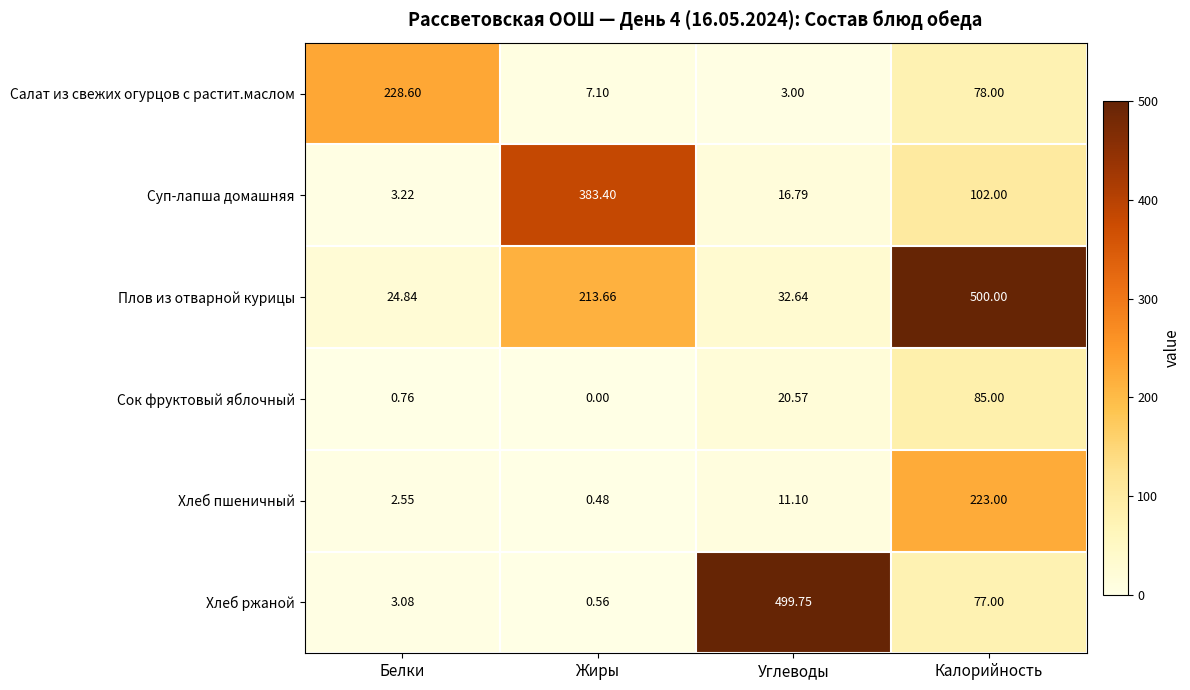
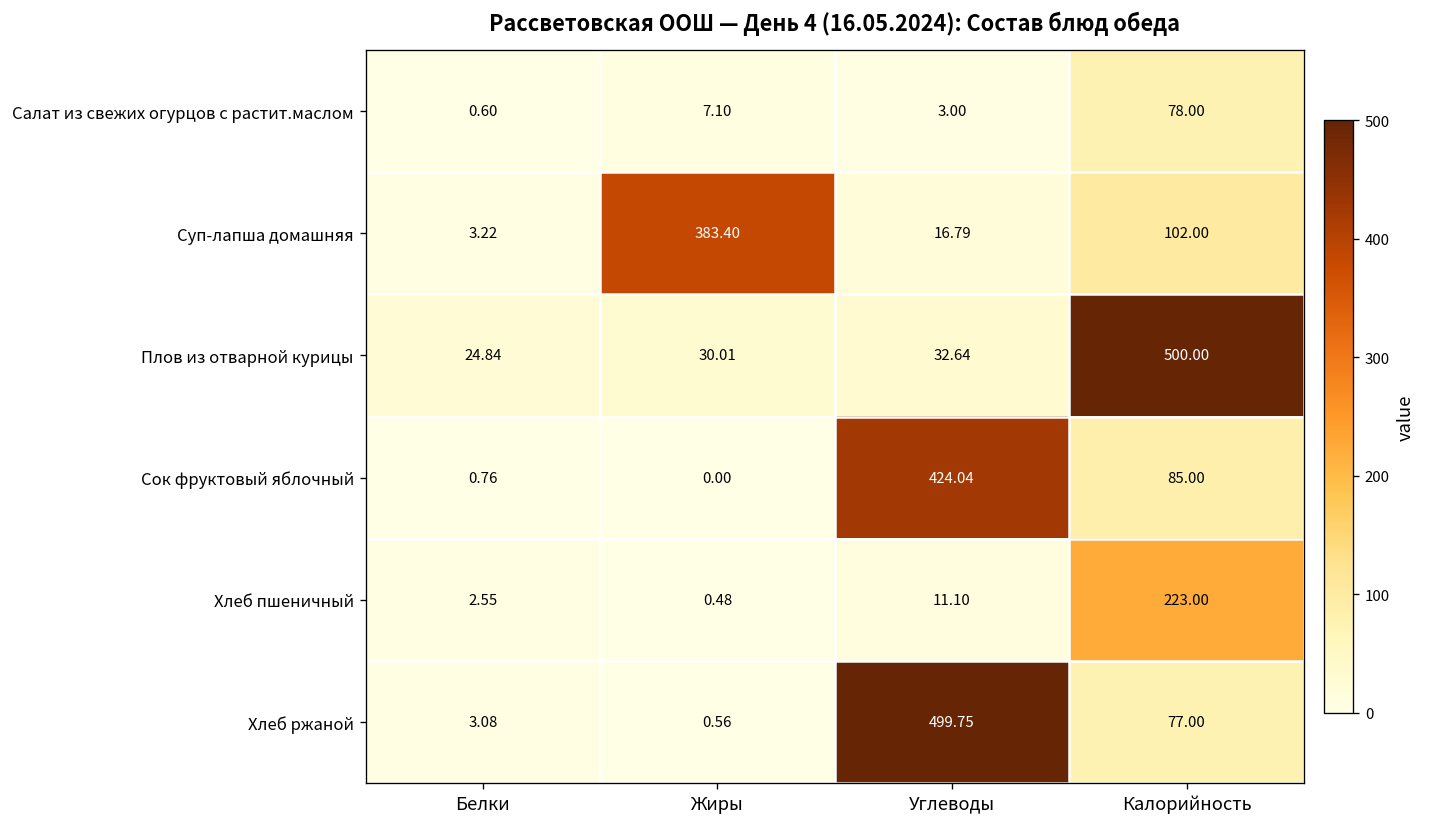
  {
    "Салат из свежих огурцов с растит.маслом": {
-     "Белки": 228.60,
+     "Белки": 0.60,
      "Жиры": 7.10,
      "Углеводы": 3.00,
      "Калорийность": 78.00
    },
    "Суп-лапша домашняя": {
      "Белки": 3.22,
      "Жиры": 383.40,
      "Углеводы": 16.79,
      "Калорийность": 102.00
    },
    "Плов из отварной курицы": {
      "Белки": 24.84,
-     "Жиры": 213.66,
+     "Жиры": 30.01,
      "Углеводы": 32.64,
      "Калорийность": 500.00
    },
    "Сок фруктовый яблочный": {
      "Белки": 0.76,
      "Жиры": 0.00,
-     "Углеводы": 20.57,
+     "Углеводы": 424.04,
      "Калорийность": 85.00
    },
    "Хлеб пшеничный": {
      "Белки": 2.55,
      "Жиры": 0.48,
      "Углеводы": 11.10,
      "Калорийность": 223.00
    },
    "Хлеб ржаной": {
      "Белки": 3.08,
      "Жиры": 0.56,
      "Углеводы": 499.75,
      "Калорийность": 77.00
    }
  }
